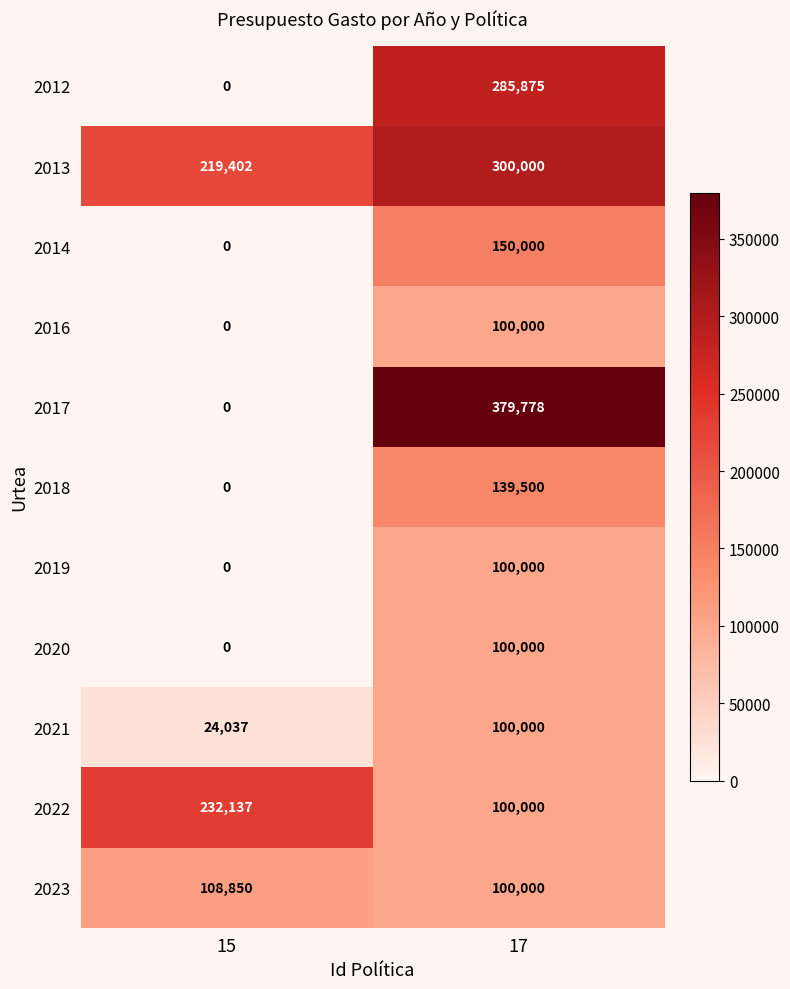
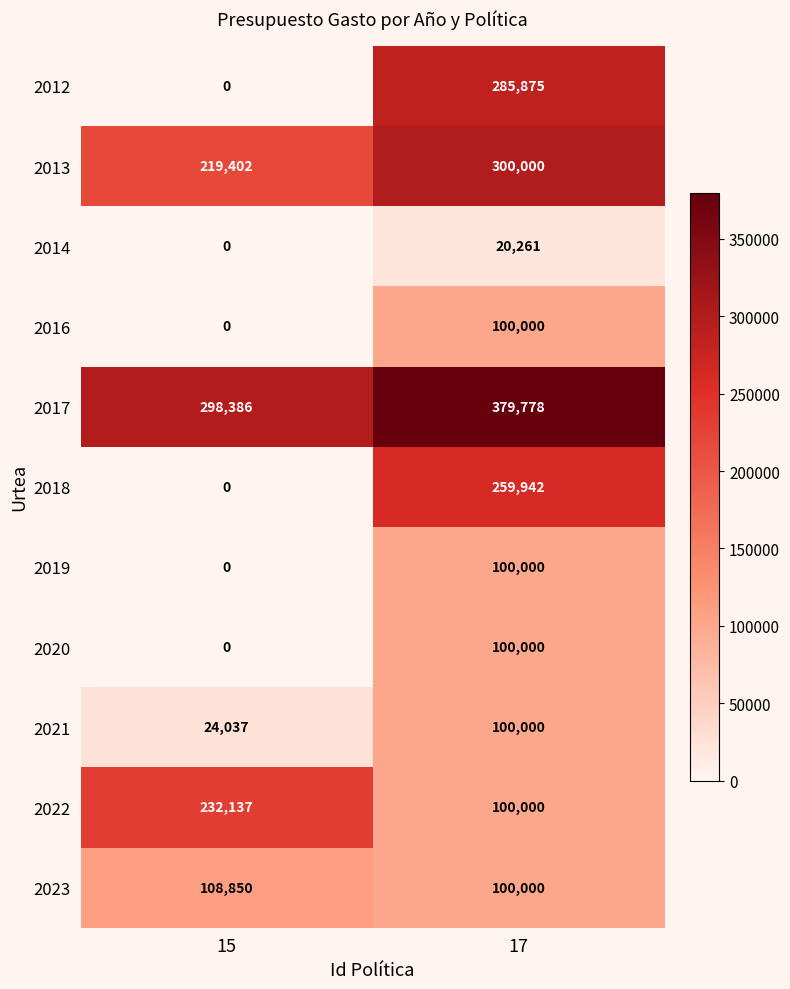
  {
    "2012": {
      "15": "0",
      "17": "285,875"
    },
    "2013": {
      "15": "219,402",
      "17": "300,000"
    },
    "2014": {
      "15": "0",
-     "17": "150,000"
+     "17": "20,261"
    },
    "2016": {
      "15": "0",
      "17": "100,000"
    },
    "2017": {
-     "15": "0",
+     "15": "298,386",
      "17": "379,778"
    },
    "2018": {
      "15": "0",
-     "17": "139,500"
+     "17": "259,942"
    },
    "2019": {
      "15": "0",
      "17": "100,000"
    },
    "2020": {
      "15": "0",
      "17": "100,000"
    },
    "2021": {
      "15": "24,037",
      "17": "100,000"
    },
    "2022": {
      "15": "232,137",
      "17": "100,000"
    },
    "2023": {
      "15": "108,850",
      "17": "100,000"
    }
  }
